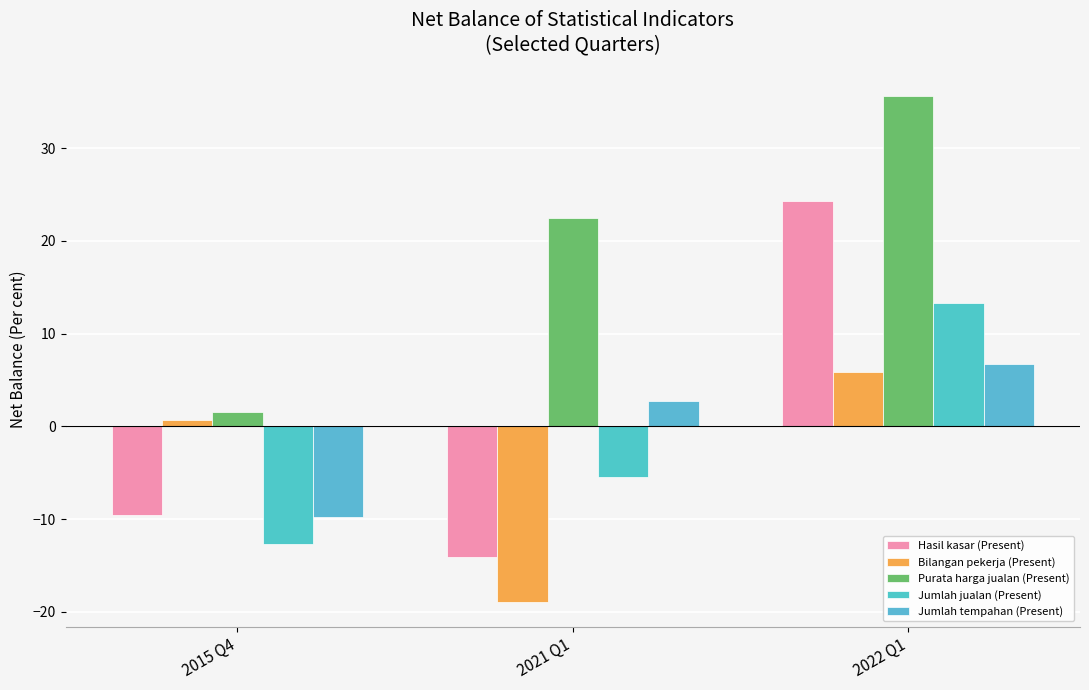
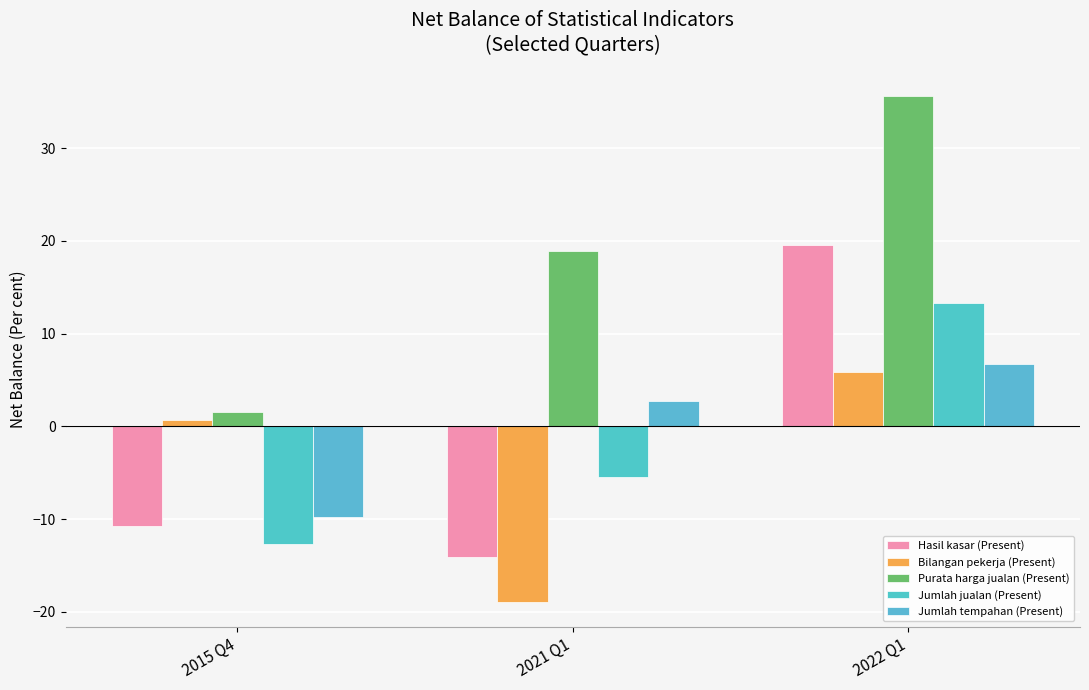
  {
    "Hasil kasar (Present)": {
-     "2015 Q4": -10,
+     "2015 Q4": -11,
      "2021 Q1": -14,
-     "2022 Q1": 24
+     "2022 Q1": 20
    },
    "Bilangan pekerja (Present)": {
      "2015 Q4": 1,
      "2021 Q1": -19,
      "2022 Q1": 6
    },
    "Purata harga jualan (Present)": {
      "2015 Q4": 2,
-     "2021 Q1": 23,
+     "2021 Q1": 19,
      "2022 Q1": 36
    }
  }
